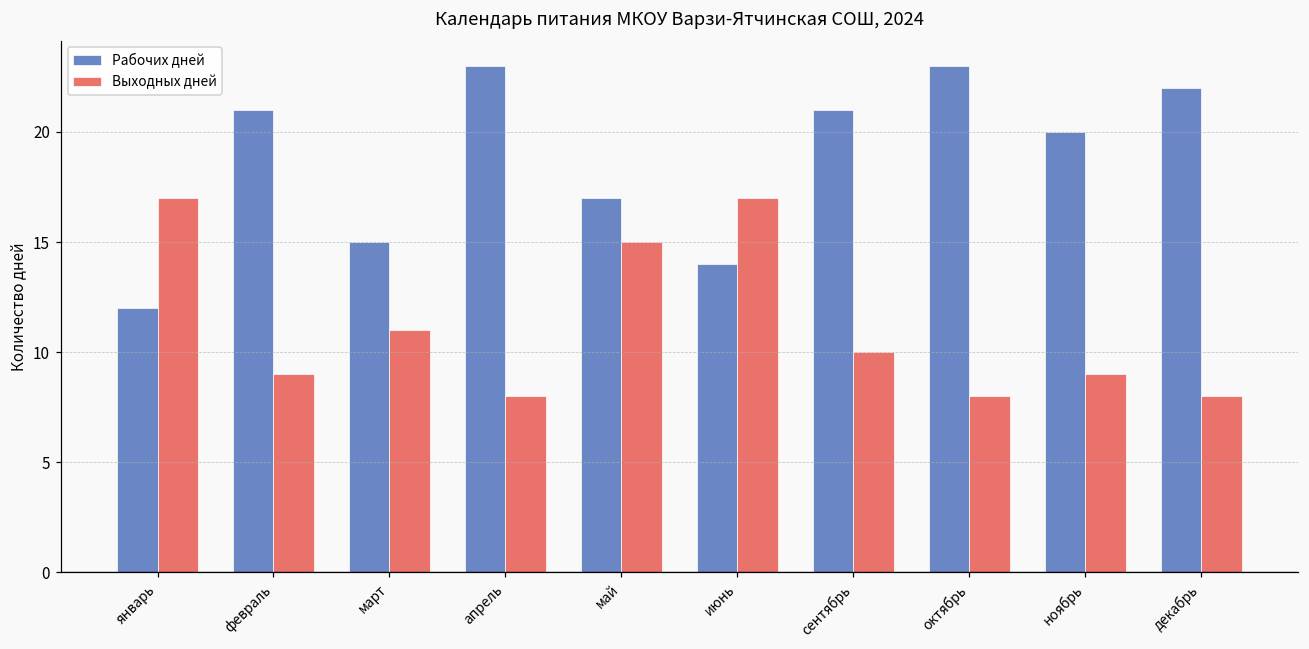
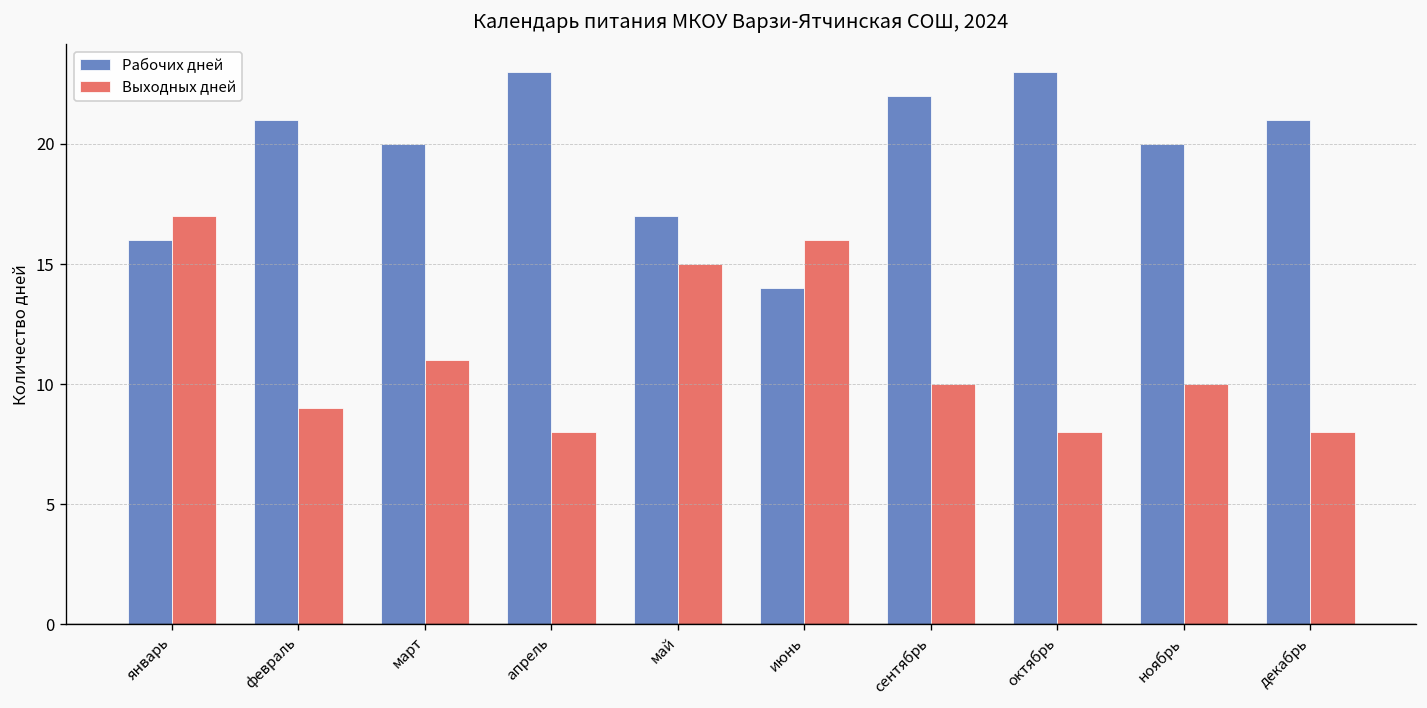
  {
    "Рабочих дней": {
-     "январь": 12,
+     "январь": 16,
      "февраль": 21,
-     "март": 15,
+     "март": 20,
      "апрель": 23,
      "май": 17,
      "июнь": 14,
-     "сентябрь": 21,
+     "сентябрь": 22,
      "октябрь": 23,
      "ноябрь": 20,
-     "декабрь": 22
+     "декабрь": 21
    },
    "Выходных дней": {
      "январь": 17,
      "февраль": 9,
      "март": 11,
      "апрель": 8,
      "май": 15,
-     "июнь": 17,
+     "июнь": 16,
      "сентябрь": 10,
      "октябрь": 8,
-     "ноябрь": 9,
+     "ноябрь": 10,
      "декабрь": 8
    }
  }
